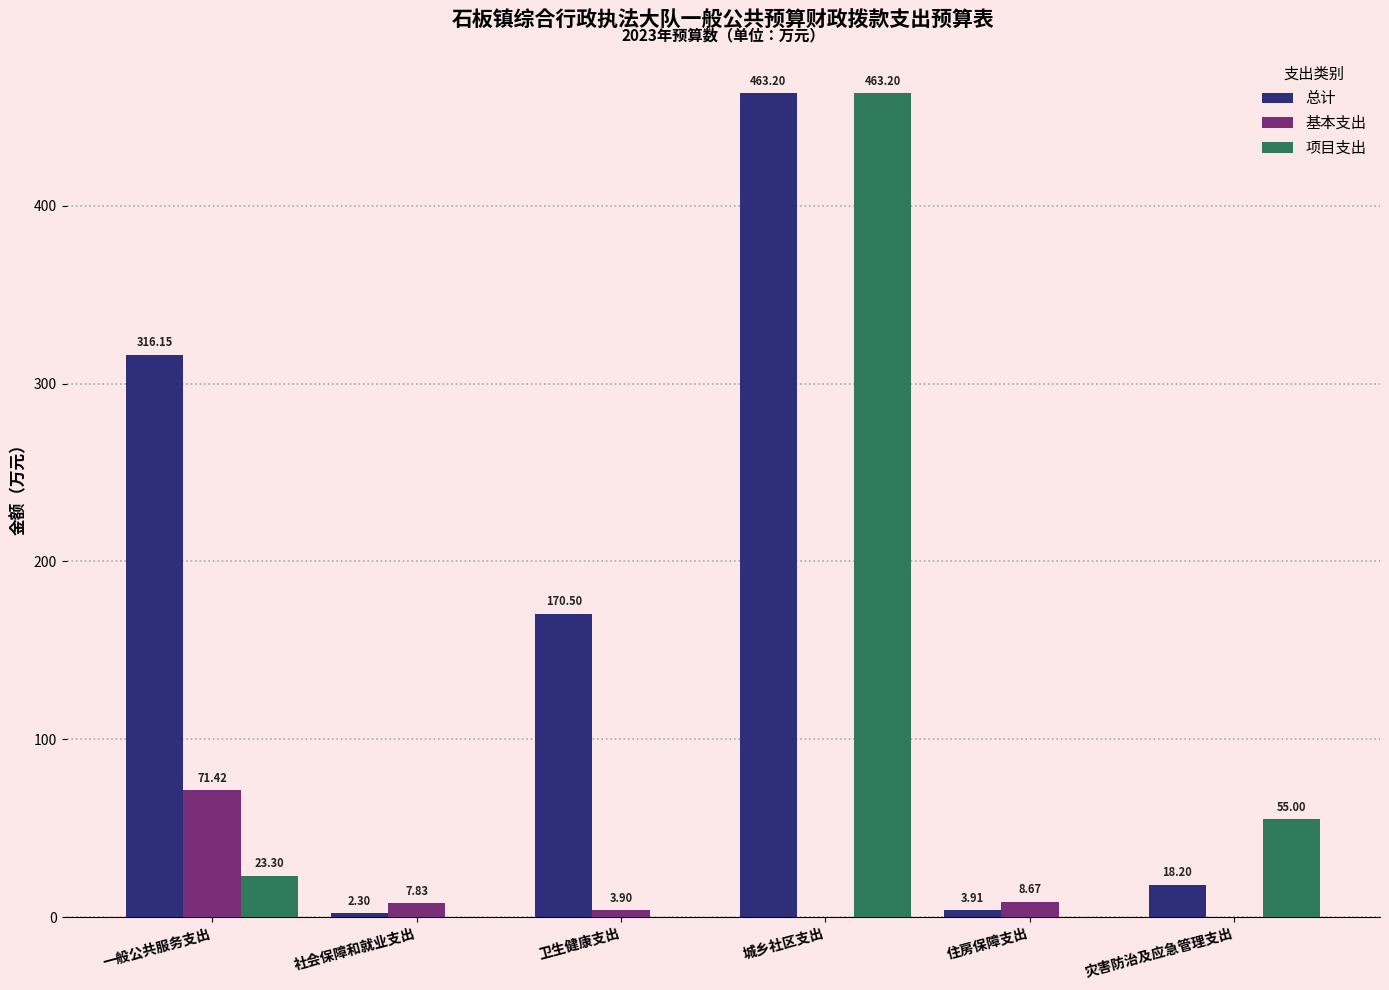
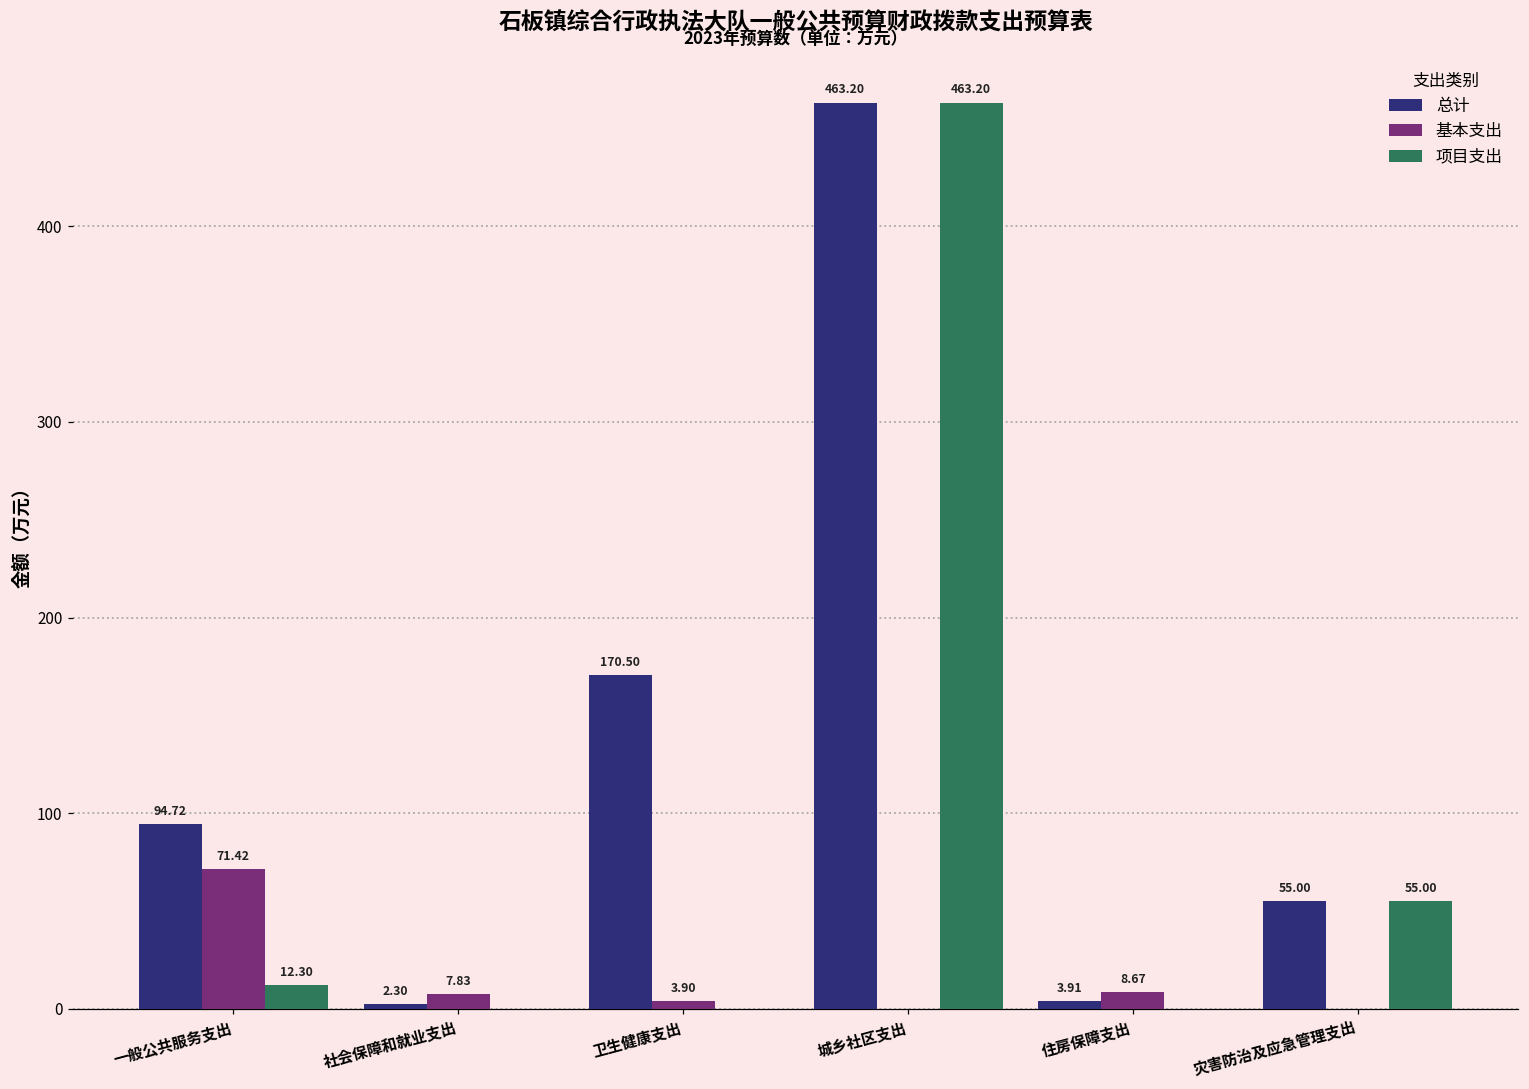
  {
    "总计": {
-     "一般公共服务支出": 316.15,
+     "一般公共服务支出": 94.72,
      "社会保障和就业支出": 2.30,
      "卫生健康支出": 170.50,
      "城乡社区支出": 463.20,
      "住房保障支出": 3.91,
-     "灾害防治及应急管理支出": 18.20
+     "灾害防治及应急管理支出": 55.00
    },
    "基本支出": {
      "一般公共服务支出": 71.42,
      "社会保障和就业支出": 7.83,
      "卫生健康支出": 3.90,
      "住房保障支出": 8.67
    },
    "项目支出": {
-     "一般公共服务支出": 23.30,
+     "一般公共服务支出": 12.30,
      "城乡社区支出": 463.20,
      "灾害防治及应急管理支出": 55.00
    }
  }
